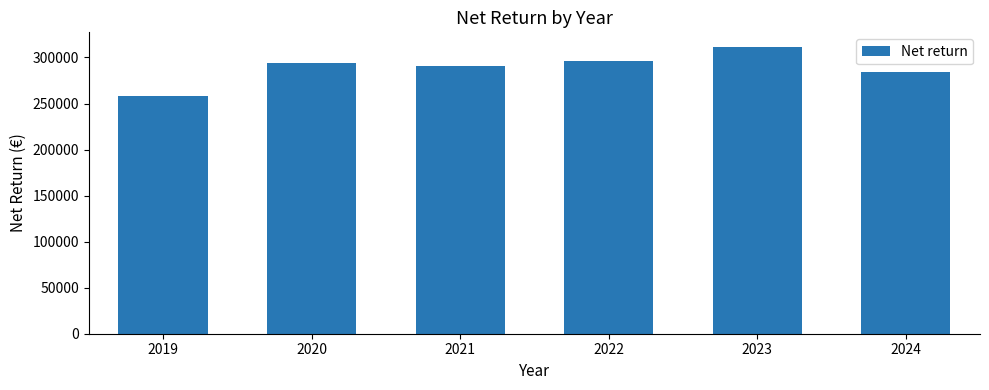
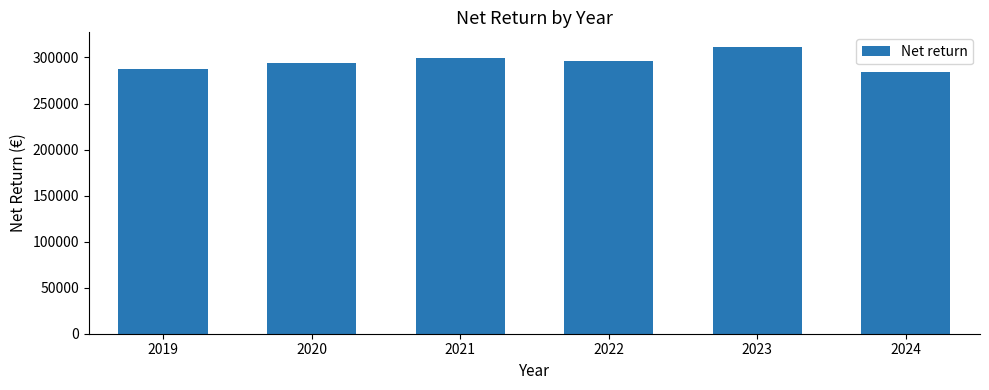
  {
-   "2019": 260000,
+   "2019": 290000,
    "2020": 290000,
-   "2021": 290000,
+   "2021": 300000,
    "2022": 300000,
    "2023": 310000,
    "2024": 280000
  }
